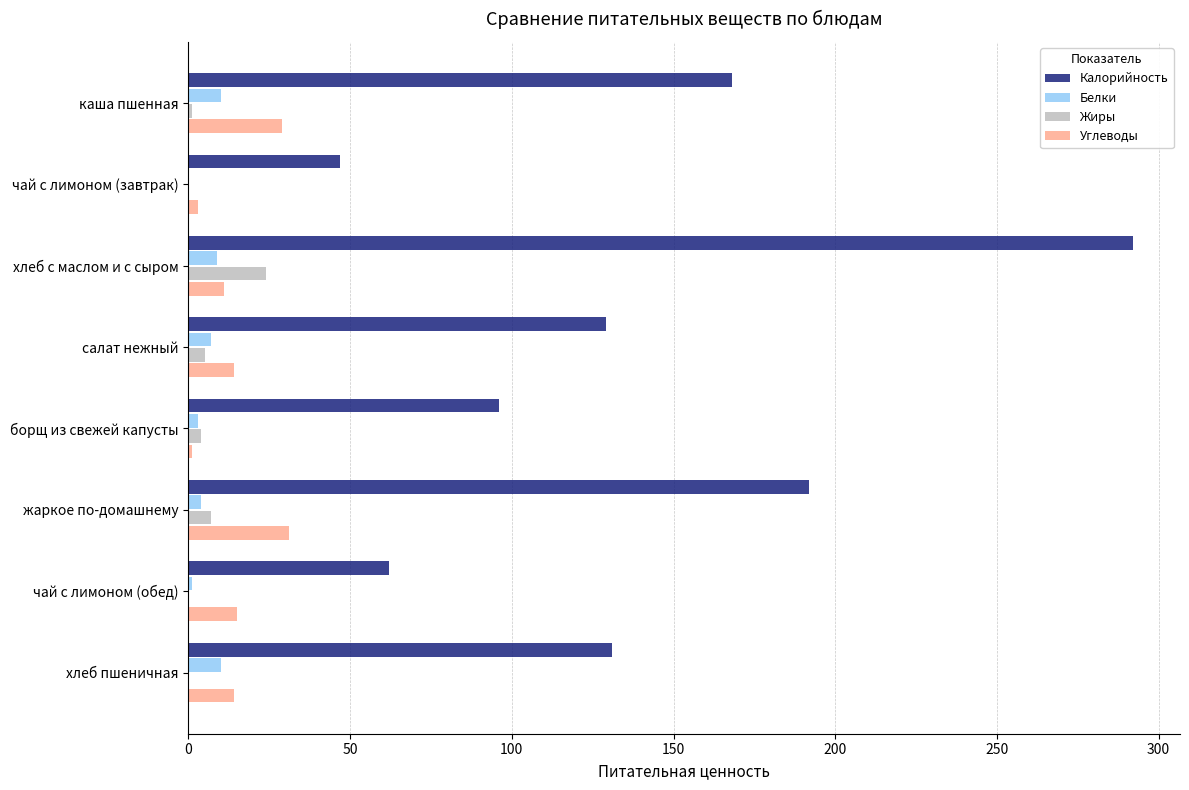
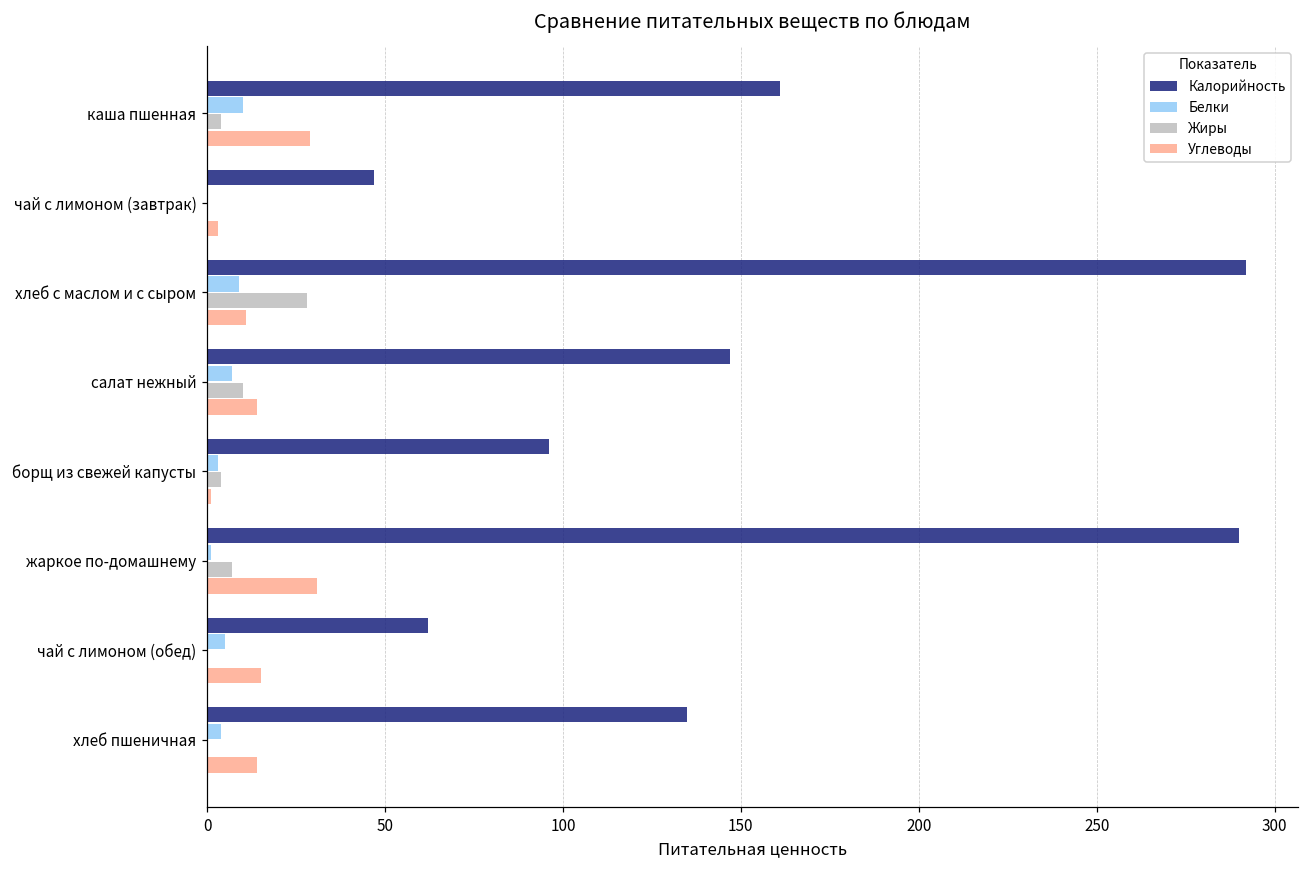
  {
    "Калорийность": {
-     "каша пшенная": 168,
+     "каша пшенная": 161,
      "чай с лимоном (завтрак)": 47,
      "хлеб с маслом и с сыром": 292,
-     "салат нежный": 129,
+     "салат нежный": 147,
      "борщ из свежей капусты": 96,
-     "жаркое по-домашнему": 192,
+     "жаркое по-домашнему": 290,
      "чай с лимоном (обед)": 62,
-     "хлеб пшеничная": 131
+     "хлеб пшеничная": 135
    },
    "Белки": {
      "каша пшенная": 10,
      "чай с лимоном (завтрак)": 0,
      "хлеб с маслом и с сыром": 9,
      "салат нежный": 7,
      "борщ из свежей капусты": 3,
-     "жаркое по-домашнему": 4,
-     "чай с лимоном (обед)": 1,
-     "хлеб пшеничная": 10
+     "жаркое по-домашнему": 1,
+     "чай с лимоном (обед)": 5,
+     "хлеб пшеничная": 4
    },
    "Жиры": {
-     "каша пшенная": 1,
+     "каша пшенная": 4,
      "чай с лимоном (завтрак)": 0,
-     "хлеб с маслом и с сыром": 24,
-     "салат нежный": 5,
+     "хлеб с маслом и с сыром": 28,
+     "салат нежный": 10,
      "борщ из свежей капусты": 4,
      "жаркое по-домашнему": 7,
      "чай с лимоном (обед)": 0,
      "хлеб пшеничная": 0
    },
    "Углеводы": {
      "каша пшенная": 29,
      "чай с лимоном (завтрак)": 3,
      "хлеб с маслом и с сыром": 11,
      "салат нежный": 14,
      "борщ из свежей капусты": 1,
      "жаркое по-домашнему": 31,
      "чай с лимоном (обед)": 15,
      "хлеб пшеничная": 14
    }
  }
